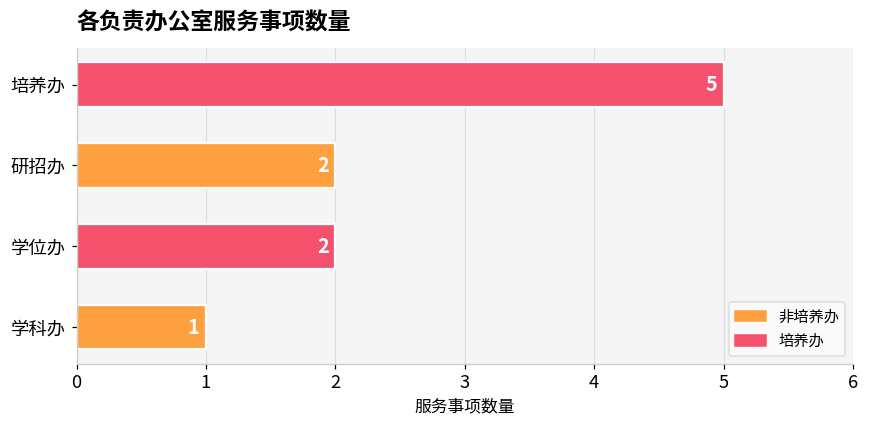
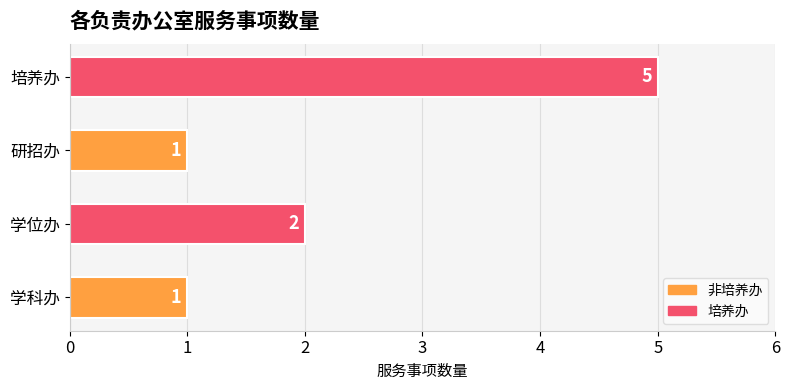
  {
    "培养办": 5,
-   "研招办": 2,
+   "研招办": 1,
    "学位办": 2,
    "学科办": 1
  }
